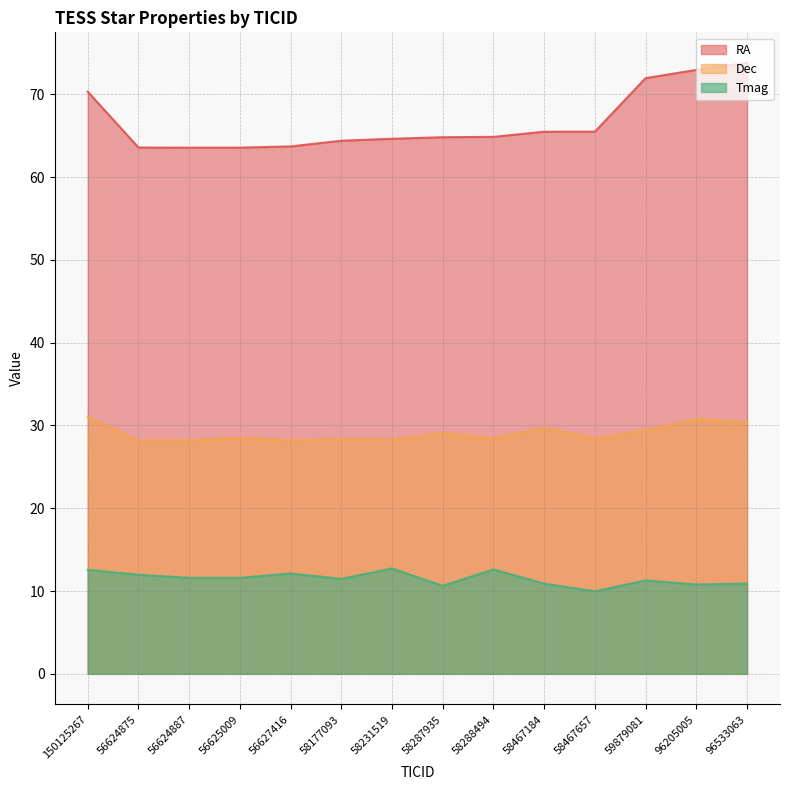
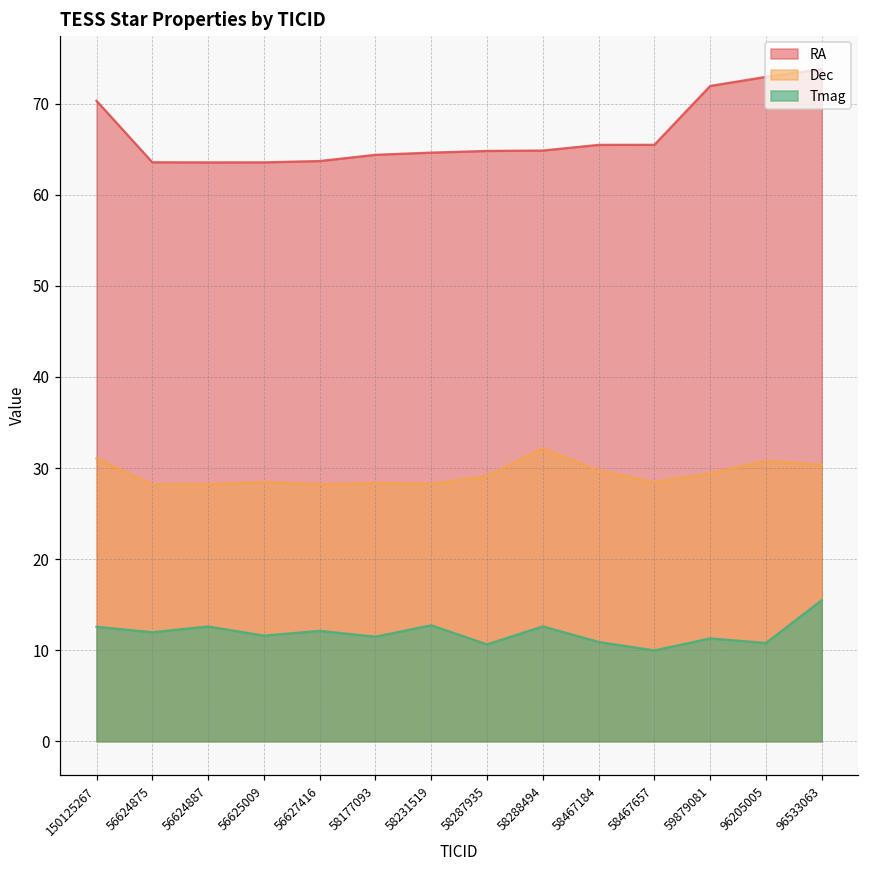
  {
    "RA": {
      "150125267": 70,
      "56624875": 64,
      "56624887": 64,
      "56625009": 64,
      "56627416": 64,
      "58177093": 64,
      "58231519": 65,
      "58287935": 65,
      "58288494": 65,
      "58467184": 65,
      "58467657": 65,
      "59879081": 72
    },
    "Dec": {
      "150125267": 31,
      "56624875": 28,
      "56624887": 28,
      "56625009": 28,
      "56627416": 28,
      "58177093": 28,
      "58231519": 28,
      "58287935": 29,
-     "58288494": 28,
+     "58288494": 32,
      "58467184": 30,
      "58467657": 28,
      "59879081": 29,
      "96205005": 31,
      "96533063": 30
    },
    "Tmag": {
      "150125267": 13,
      "56624875": 12,
-     "56624887": 12,
+     "56624887": 13,
      "56625009": 12,
      "56627416": 12,
      "58177093": 11,
      "58231519": 13,
      "58287935": 11,
      "58288494": 13,
      "58467184": 11,
      "58467657": 10,
      "59879081": 11,
      "96205005": 11,
-     "96533063": 11
+     "96533063": 15
    }
  }
